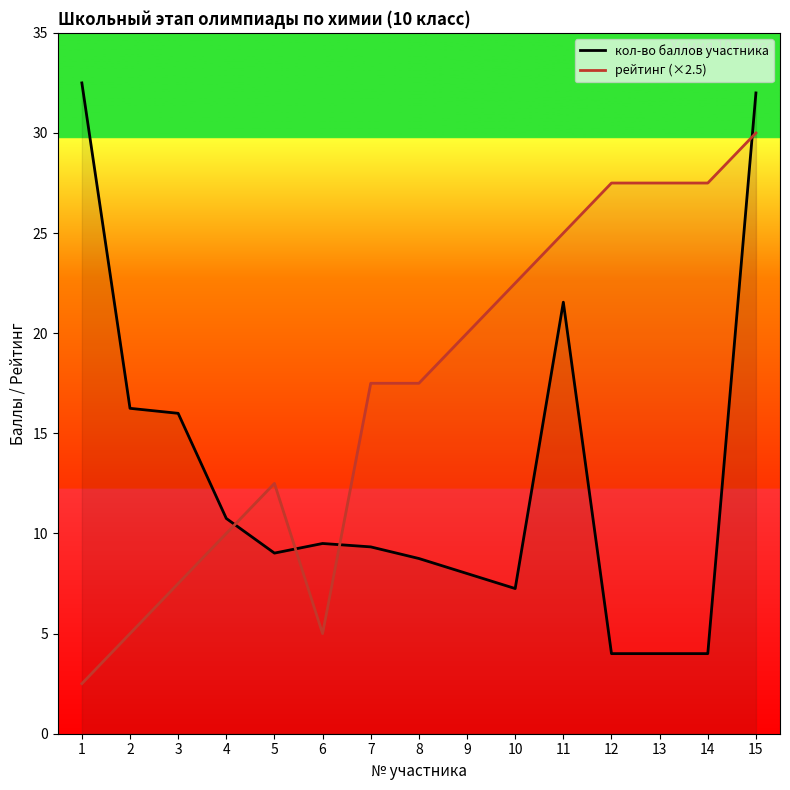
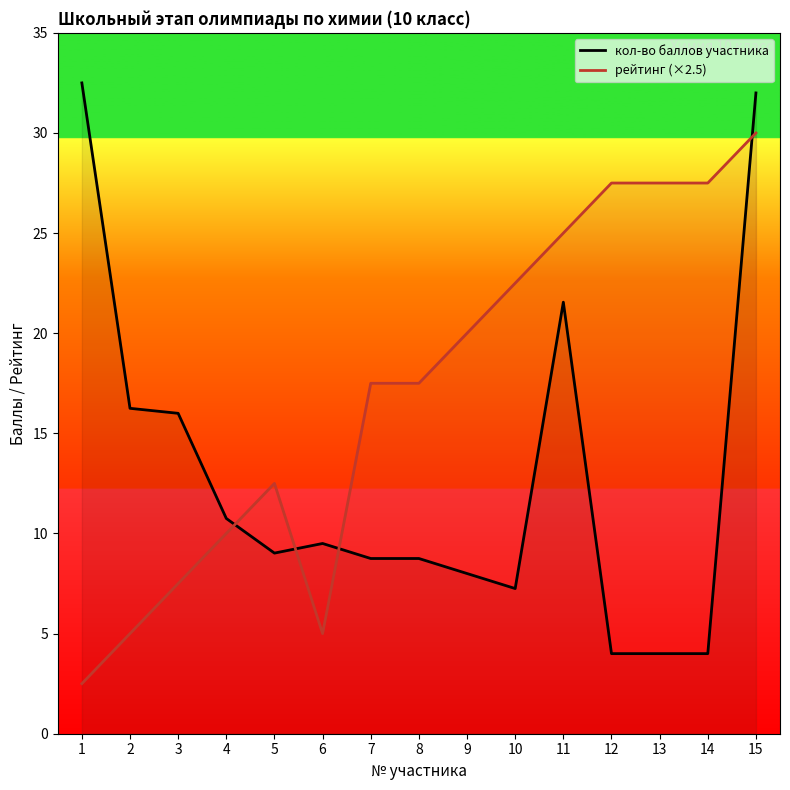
  {
    "кол-во баллов участника": {
      "1": 32.5,
      "2": 16.3,
      "3": 16.0,
      "4": 10.8,
      "5": 9.0,
      "6": 9.5,
-     "7": 9.3,
+     "7": 8.8,
      "8": 8.8,
      "9": 8.0,
      "10": 7.3,
      "11": 21.6,
      "12": 4.0,
      "13": 4.0,
      "14": 4.0,
      "15": 32.0
    },
    "рейтинг (×2.5)": {
      "1": 2.5,
      "2": 5.0,
      "3": 7.5,
      "4": 10.0,
      "5": 12.5,
      "6": 5.0,
      "7": 17.5,
      "8": 17.5,
      "9": 20.0,
      "10": 22.5,
      "11": 25.0,
      "12": 27.5,
      "13": 27.5,
      "14": 27.5,
      "15": 30.0
    }
  }
